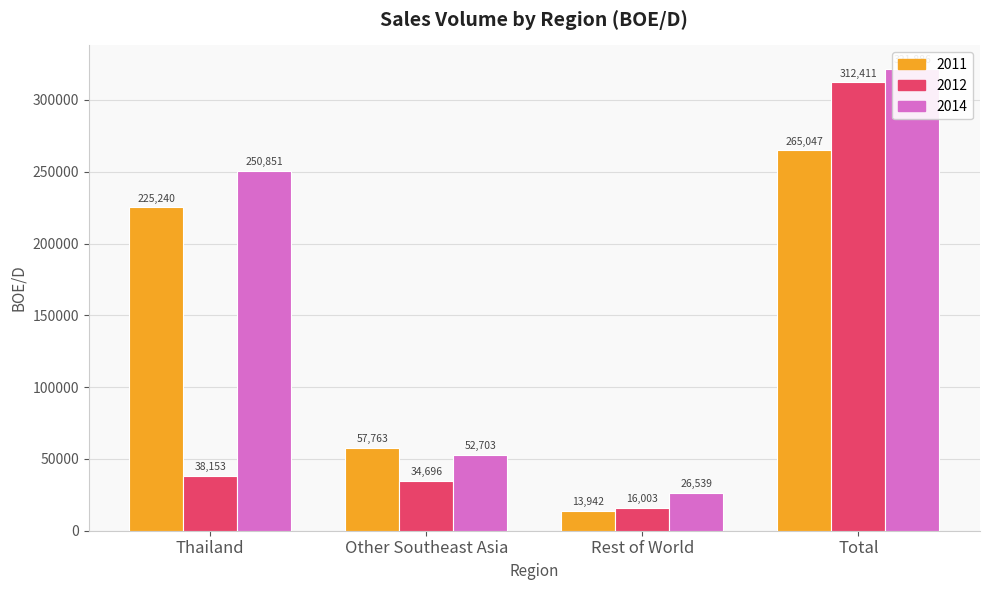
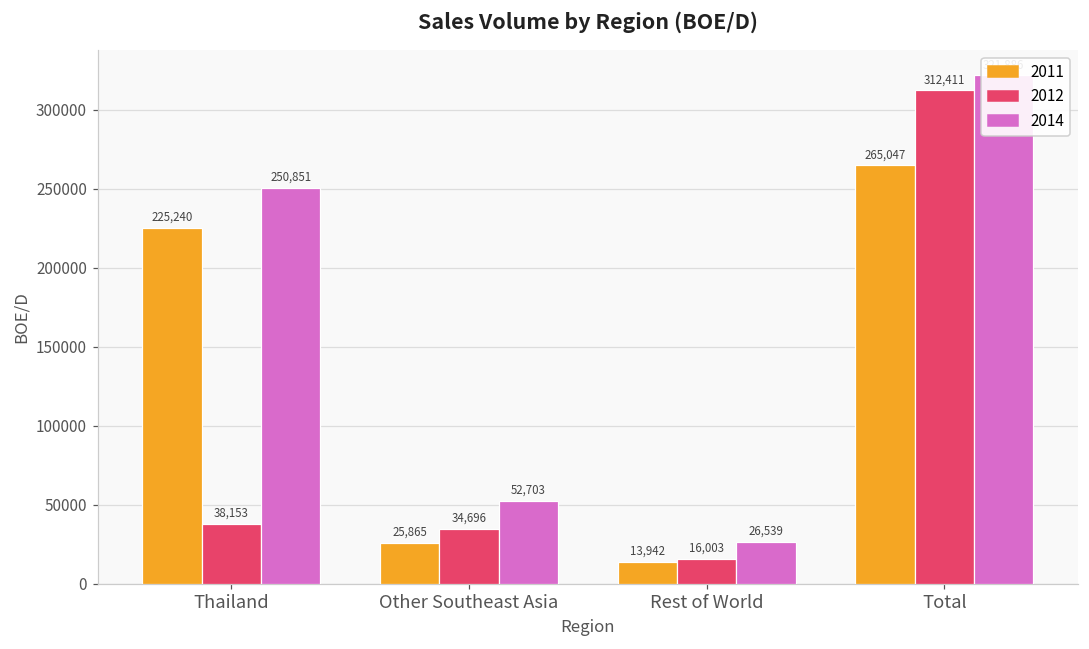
  {
    "2011": {
      "Thailand": "225,240",
-     "Other Southeast Asia": "57,763",
+     "Other Southeast Asia": "25,865",
      "Rest of World": "13,942",
      "Total": "265,047"
    },
    "2012": {
      "Thailand": "38,153",
      "Other Southeast Asia": "34,696",
      "Rest of World": "16,003",
      "Total": "312,411"
    },
    "2014": {
      "Thailand": "250,851",
      "Other Southeast Asia": "52,703",
      "Rest of World": "26,539"
    }
  }
